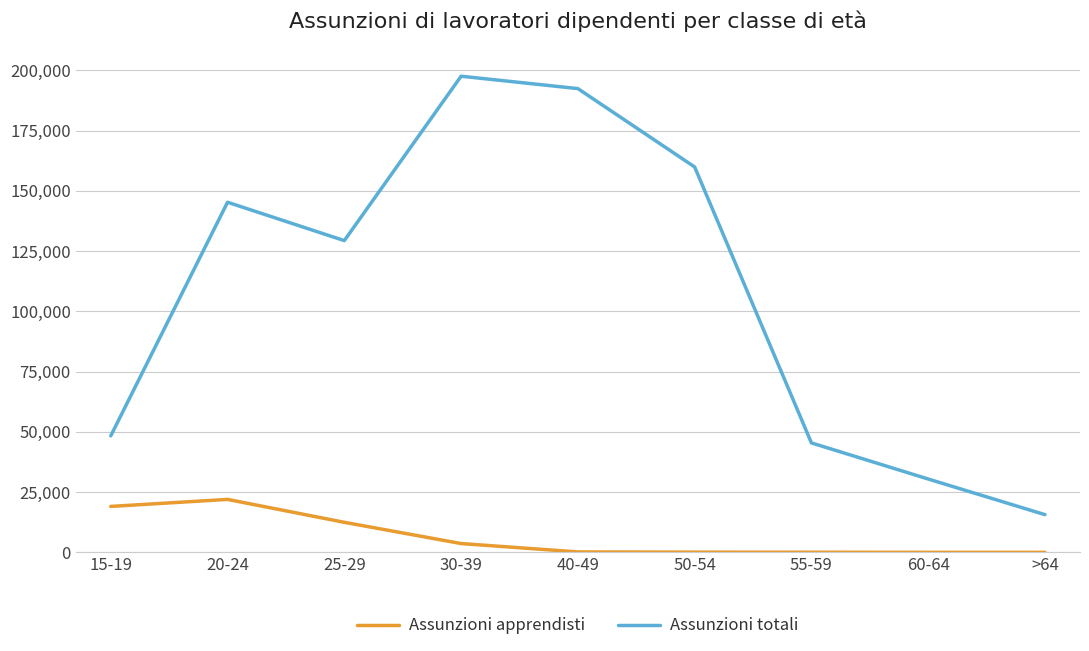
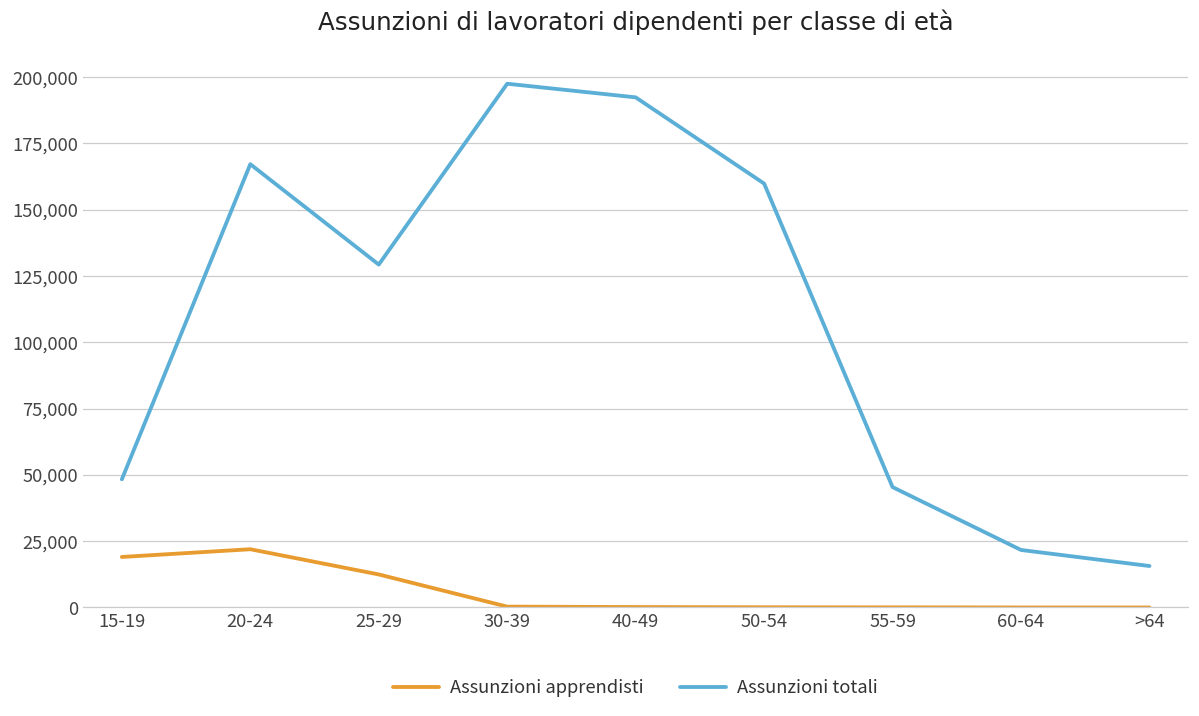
  {
    "Assunzioni apprendisti": {
      "15-19": "19,000",
      "20-24": "22,000",
      "25-29": "12,000",
-     "30-39": "4,000",
+     "30-39": "0",
      "40-49": "0",
      "50-54": "0",
      "55-59": "0",
      "60-64": "0",
      ">64": "0"
    },
    "Assunzioni totali": {
      "15-19": "48,000",
-     "20-24": "145,000",
+     "20-24": "167,000",
      "25-29": "129,000",
      "30-39": "198,000",
      "40-49": "192,000",
      "50-54": "160,000",
      "55-59": "45,000",
-     "60-64": "30,000",
+     "60-64": "22,000",
      ">64": "16,000"
    }
  }
